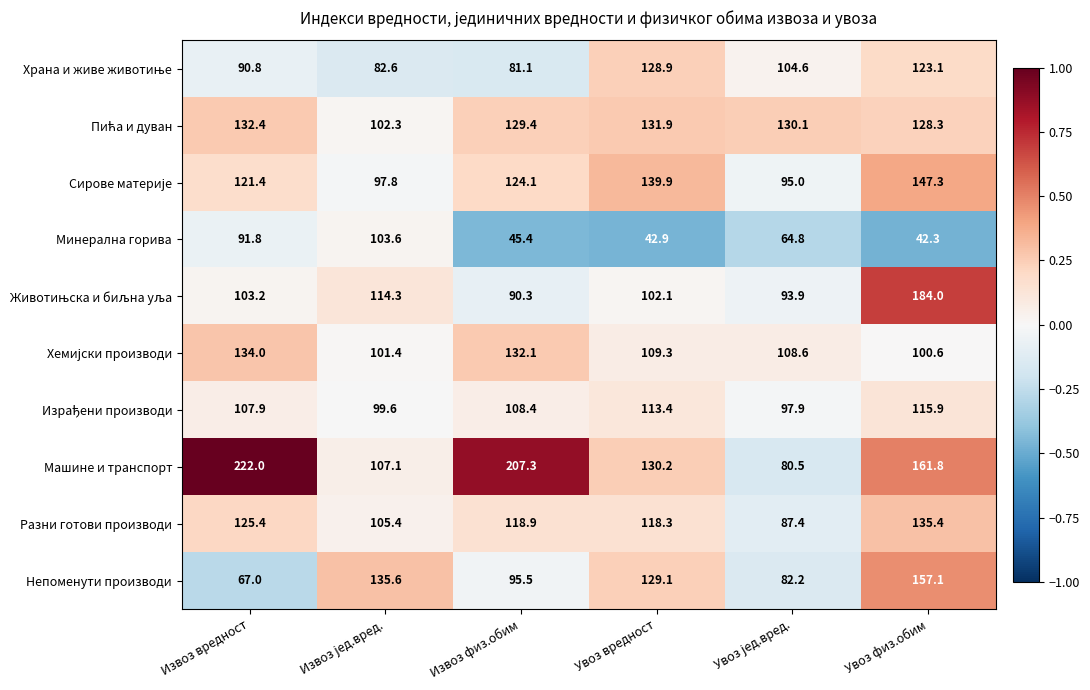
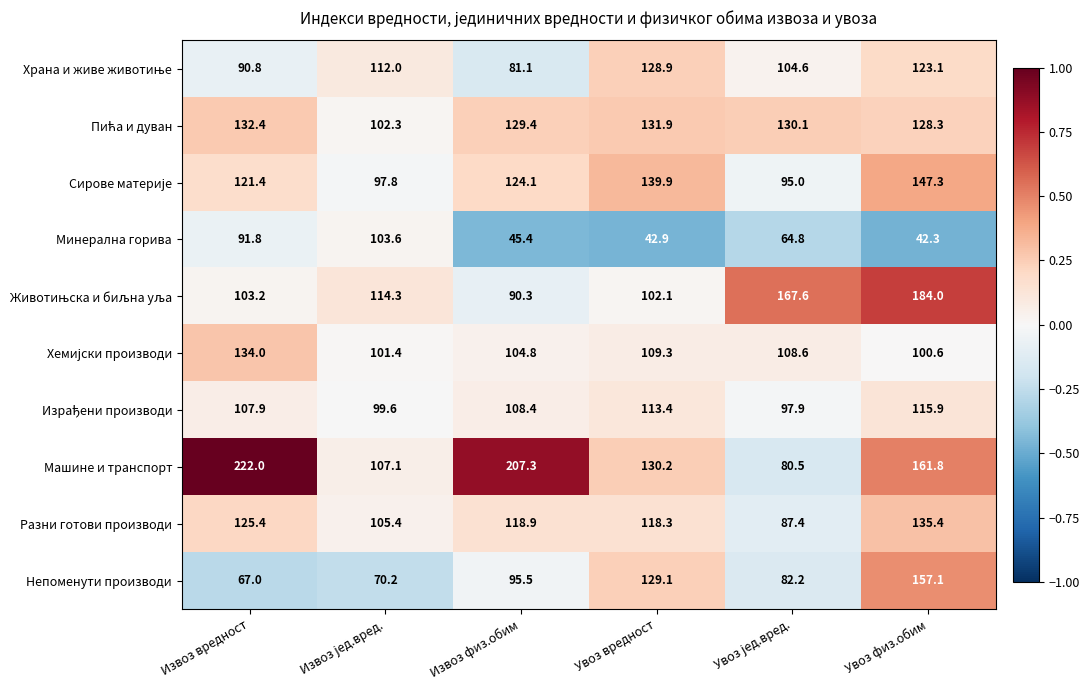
  {
    "Храна и живе животиње": {
      "Извоз вредност": 90.8,
-     "Извоз јед.вред.": 82.6,
+     "Извоз јед.вред.": 112.0,
      "Извоз физ.обим": 81.1,
      "Увоз вредност": 128.9,
      "Увоз јед.вред.": 104.6,
      "Увоз физ.обим": 123.1
    },
    "Пића и дуван": {
      "Извоз вредност": 132.4,
      "Извоз јед.вред.": 102.3,
      "Извоз физ.обим": 129.4,
      "Увоз вредност": 131.9,
      "Увоз јед.вред.": 130.1,
      "Увоз физ.обим": 128.3
    },
    "Сирове материје": {
      "Извоз вредност": 121.4,
      "Извоз јед.вред.": 97.8,
      "Извоз физ.обим": 124.1,
      "Увоз вредност": 139.9,
      "Увоз јед.вред.": 95.0,
      "Увоз физ.обим": 147.3
    },
    "Минерална горива": {
      "Извоз вредност": 91.8,
      "Извоз јед.вред.": 103.6,
      "Извоз физ.обим": 45.4,
      "Увоз вредност": 42.9,
      "Увоз јед.вред.": 64.8,
      "Увоз физ.обим": 42.3
    },
    "Животињска и биљна уља": {
      "Извоз вредност": 103.2,
      "Извоз јед.вред.": 114.3,
      "Извоз физ.обим": 90.3,
      "Увоз вредност": 102.1,
-     "Увоз јед.вред.": 93.9,
+     "Увоз јед.вред.": 167.6,
      "Увоз физ.обим": 184.0
    },
    "Хемијски производи": {
      "Извоз вредност": 134.0,
      "Извоз јед.вред.": 101.4,
-     "Извоз физ.обим": 132.1,
+     "Извоз физ.обим": 104.8,
      "Увоз вредност": 109.3,
      "Увоз јед.вред.": 108.6,
      "Увоз физ.обим": 100.6
    },
    "Израђени производи": {
      "Извоз вредност": 107.9,
      "Извоз јед.вред.": 99.6,
      "Извоз физ.обим": 108.4,
      "Увоз вредност": 113.4,
      "Увоз јед.вред.": 97.9,
      "Увоз физ.обим": 115.9
    },
    "Машине и транспорт": {
      "Извоз вредност": 222.0,
      "Извоз јед.вред.": 107.1,
      "Извоз физ.обим": 207.3,
      "Увоз вредност": 130.2,
      "Увоз јед.вред.": 80.5,
      "Увоз физ.обим": 161.8
    },
    "Разни готови производи": {
      "Извоз вредност": 125.4,
      "Извоз јед.вред.": 105.4,
      "Извоз физ.обим": 118.9,
      "Увоз вредност": 118.3,
      "Увоз јед.вред.": 87.4,
      "Увоз физ.обим": 135.4
    },
    "Непоменути производи": {
      "Извоз вредност": 67.0,
-     "Извоз јед.вред.": 135.6,
+     "Извоз јед.вред.": 70.2,
      "Извоз физ.обим": 95.5,
      "Увоз вредност": 129.1,
      "Увоз јед.вред.": 82.2,
      "Увоз физ.обим": 157.1
    }
  }
